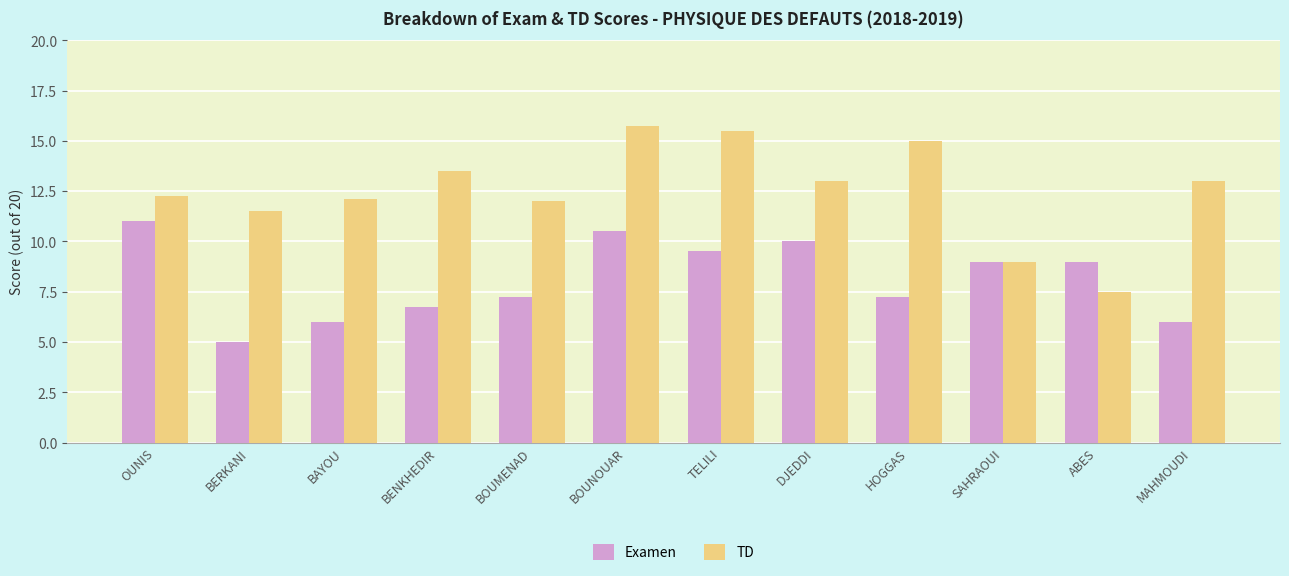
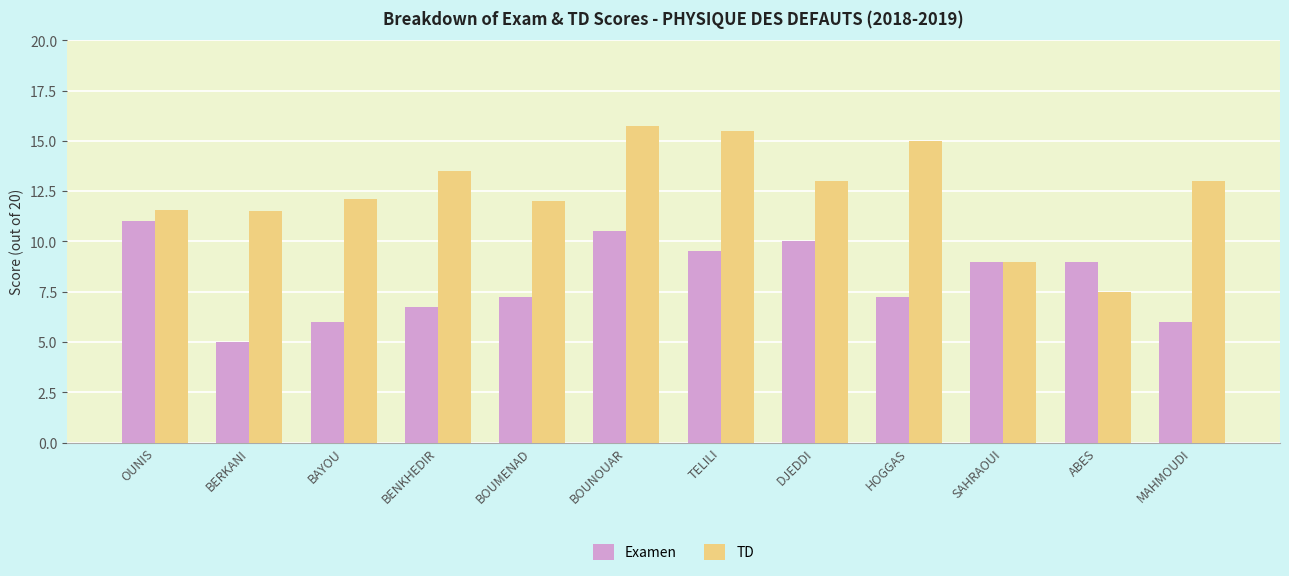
  {
    "Examen": {
      "OUNIS": 11.0,
      "BERKANI": 5.0,
      "BAYOU": 6.0,
      "BENKHEDIR": 6.8,
      "BOUMENAD": 7.3,
      "BOUNOUAR": 10.5,
      "TELILI": 9.5,
      "DJEDDI": 10.0,
      "HOGGAS": 7.3,
      "SAHRAOUI": 9.0,
      "ABES": 9.0,
      "MAHMOUDI": 6.0
    },
    "TD": {
-     "OUNIS": 12.3,
+     "OUNIS": 11.6,
      "BERKANI": 11.5,
      "BAYOU": 12.1,
      "BENKHEDIR": 13.5,
      "BOUMENAD": 12.0,
      "BOUNOUAR": 15.8,
      "TELILI": 15.5,
      "DJEDDI": 13.0,
      "HOGGAS": 15.0,
      "SAHRAOUI": 9.0,
      "ABES": 7.5,
      "MAHMOUDI": 13.0
    }
  }
